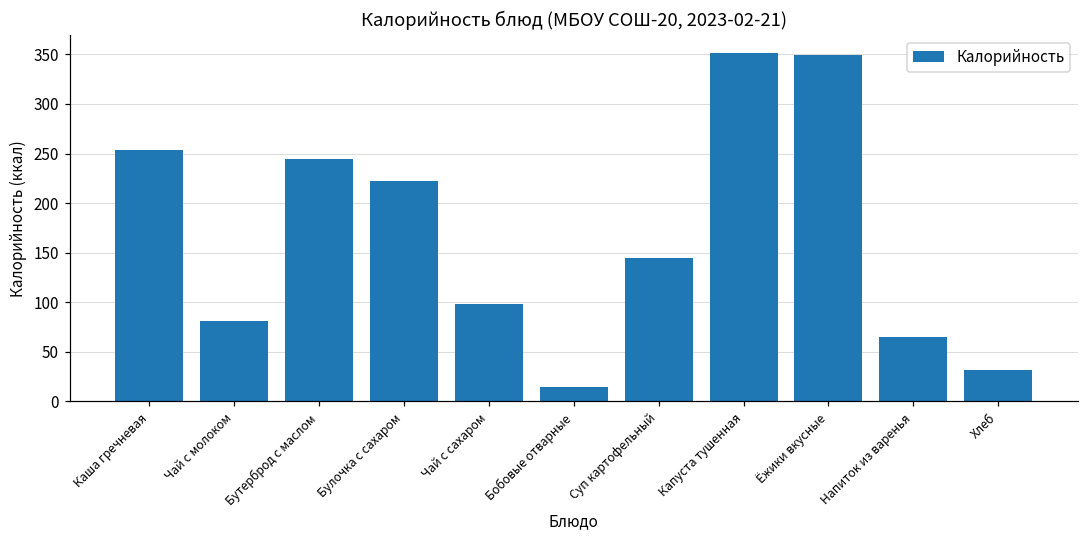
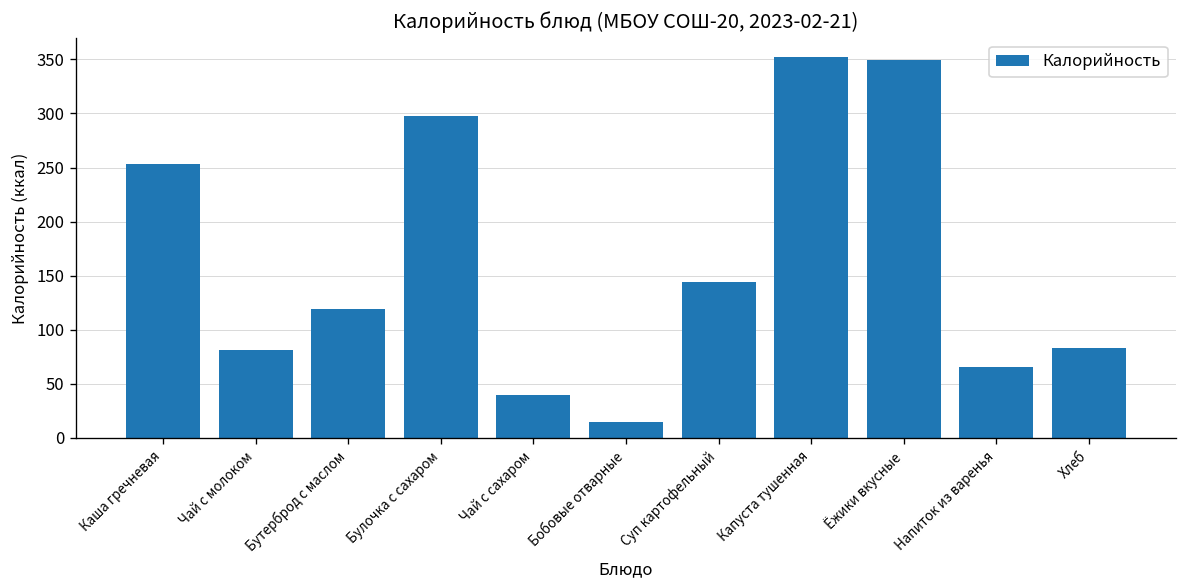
  {
    "Каша гречневая": 250,
    "Чай с молоком": 80,
-   "Бутерброд с маслом": 240,
-   "Булочка с сахаром": 220,
-   "Чай с сахаром": 100,
+   "Бутерброд с маслом": 120,
+   "Булочка с сахаром": 300,
+   "Чай с сахаром": 40,
    "Бобовые отварные": 10,
    "Суп картофельный": 140,
    "Капуста тушенная": 350,
    "Ёжики вкусные": 350,
    "Напиток из варенья": 70,
-   "Хлеб": 30
+   "Хлеб": 80
  }
